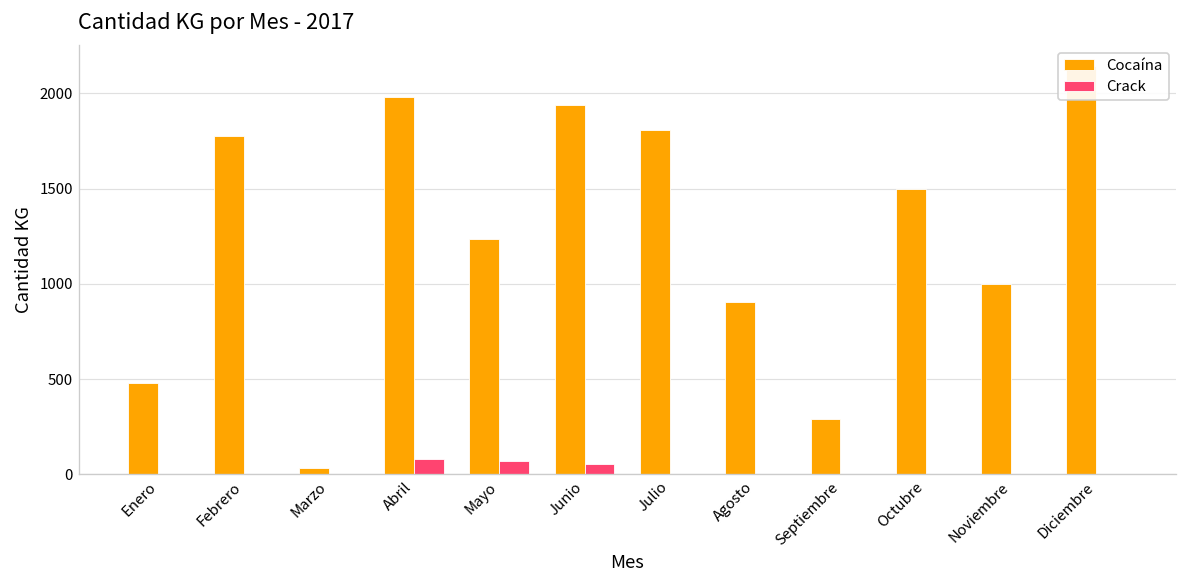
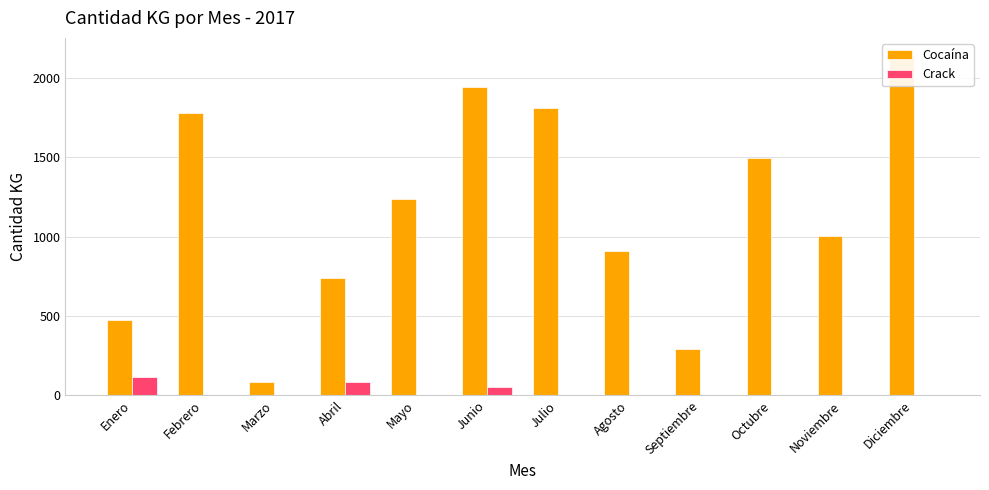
  {
    "Cocaína": {
      "Enero": 480,
      "Febrero": 1770,
-     "Marzo": 30,
-     "Abril": 1980,
+     "Marzo": 80,
+     "Abril": 740,
      "Mayo": 1240,
      "Junio": 1940,
      "Julio": 1810,
      "Agosto": 910,
      "Septiembre": 290,
      "Octubre": 1500,
      "Noviembre": 1000
    },
    "Crack": {
-     "Enero": 0,
+     "Enero": 120,
      "Abril": 80,
-     "Mayo": 70,
+     "Mayo": 0,
      "Junio": 60
    }
  }
